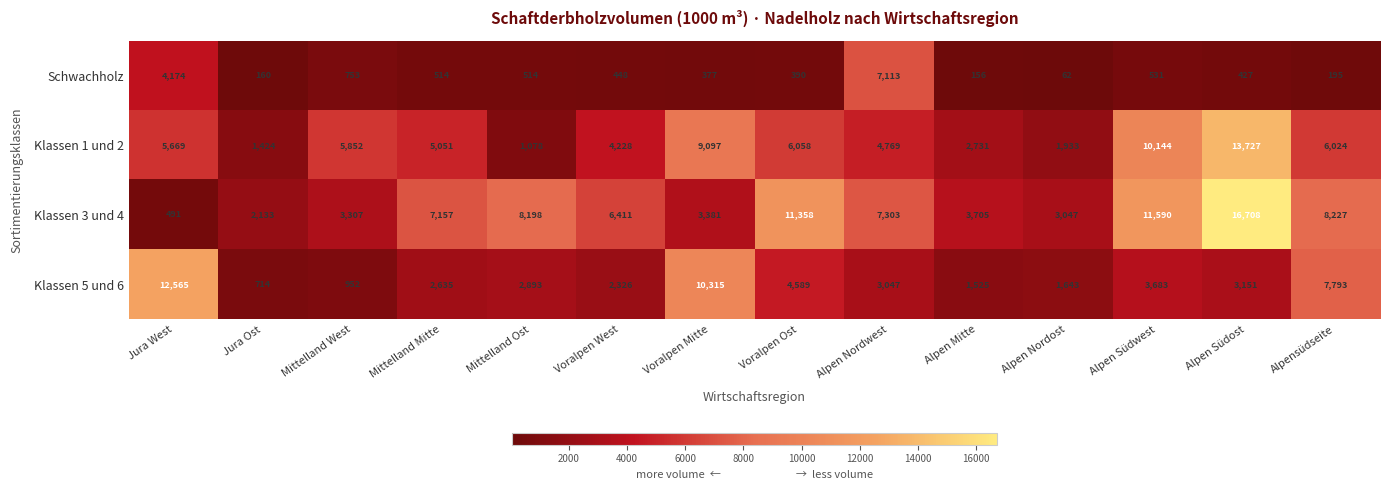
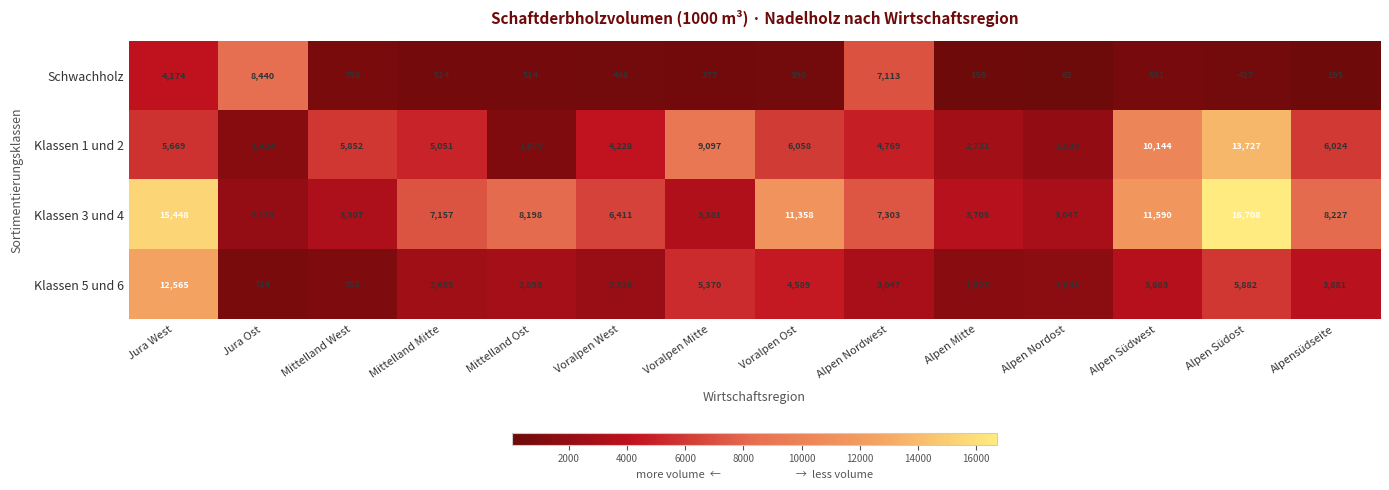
  {
    "Schwachholz": {
      "Jura West": "4,174",
-     "Jura Ost": "160",
+     "Jura Ost": "8,440",
      "Mittelland West": "753",
      "Mittelland Mitte": "514",
      "Mittelland Ost": "514",
      "Voralpen West": "448",
      "Voralpen Mitte": "377",
      "Voralpen Ost": "390",
      "Alpen Nordwest": "7,113",
      "Alpen Mitte": "156",
      "Alpen Nordost": "62",
      "Alpen Südwest": "531",
      "Alpen Südost": "427",
      "Alpensüdseite": "195"
    },
    "Klassen 1 und 2": {
      "Jura West": "5,669",
      "Jura Ost": "1,424",
      "Mittelland West": "5,852",
      "Mittelland Mitte": "5,051",
      "Mittelland Ost": "1,078",
      "Voralpen West": "4,228",
      "Voralpen Mitte": "9,097",
      "Voralpen Ost": "6,058",
      "Alpen Nordwest": "4,769",
      "Alpen Mitte": "2,731",
      "Alpen Nordost": "1,933",
      "Alpen Südwest": "10,144",
      "Alpen Südost": "13,727",
      "Alpensüdseite": "6,024"
    },
    "Klassen 3 und 4": {
-     "Jura West": "491",
+     "Jura West": "15,448",
      "Jura Ost": "2,133",
      "Mittelland West": "3,307",
      "Mittelland Mitte": "7,157",
      "Mittelland Ost": "8,198",
      "Voralpen West": "6,411",
      "Voralpen Mitte": "3,381",
      "Voralpen Ost": "11,358",
      "Alpen Nordwest": "7,303",
      "Alpen Mitte": "3,705",
      "Alpen Nordost": "3,047",
      "Alpen Südwest": "11,590",
      "Alpen Südost": "16,708",
      "Alpensüdseite": "8,227"
    },
    "Klassen 5 und 6": {
      "Jura West": "12,565",
      "Jura Ost": "714",
      "Mittelland West": "952",
      "Mittelland Mitte": "2,635",
      "Mittelland Ost": "2,893",
      "Voralpen West": "2,326",
-     "Voralpen Mitte": "10,315",
+     "Voralpen Mitte": "5,370",
      "Voralpen Ost": "4,589",
      "Alpen Nordwest": "3,047",
      "Alpen Mitte": "1,525",
      "Alpen Nordost": "1,643",
      "Alpen Südwest": "3,683",
-     "Alpen Südost": "3,151",
-     "Alpensüdseite": "7,793"
+     "Alpen Südost": "5,882",
+     "Alpensüdseite": "3,881"
    }
  }
